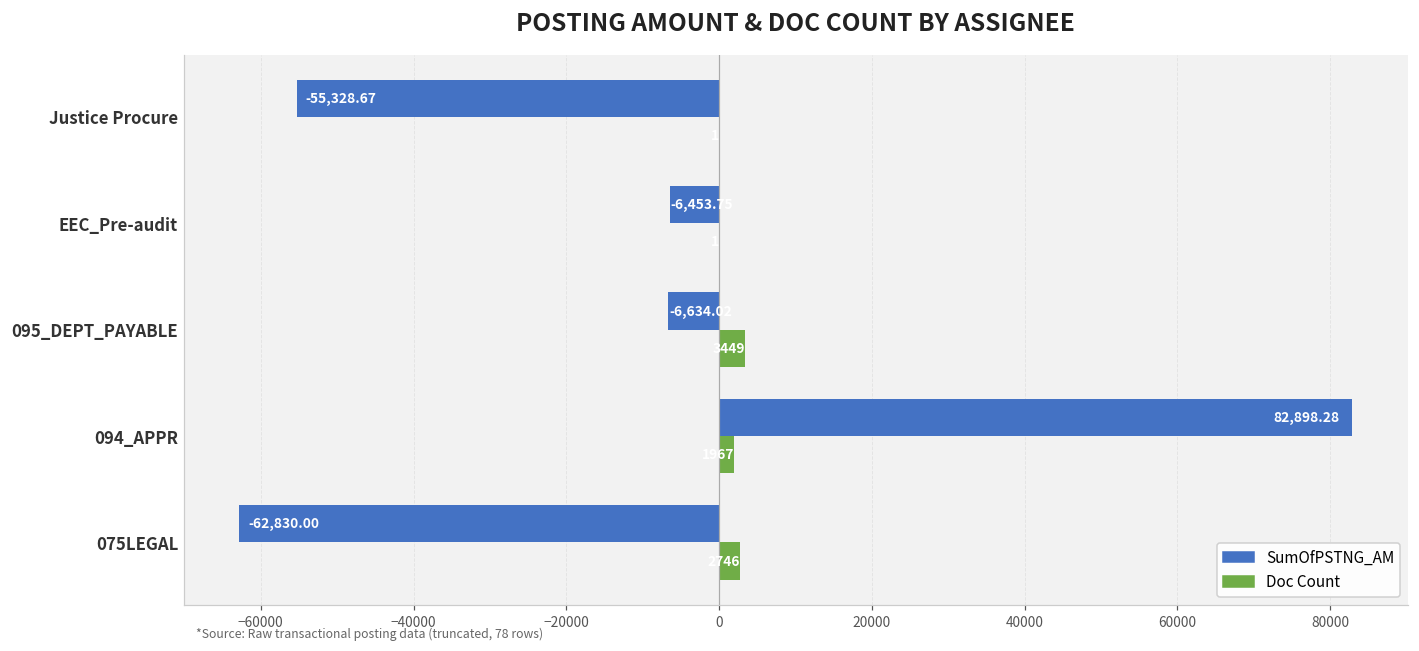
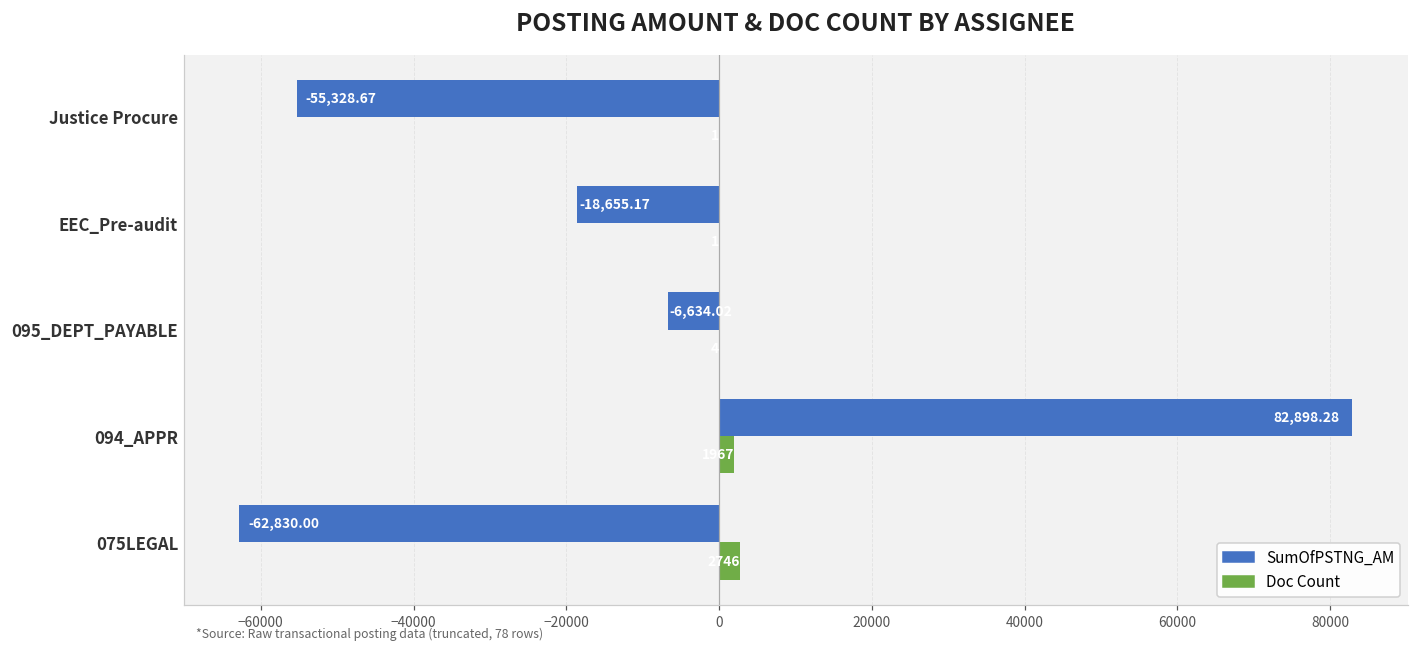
  {
    "SumOfPSTNG_AM": {
      "Justice Procure": "-55,328.67",
-     "EEC_Pre-audit": "-6,453.75",
+     "EEC_Pre-audit": "-18,655.17",
      "095_DEPT_PAYABLE": "-6,634.02",
      "094_APPR": "82,898.28",
      "075LEGAL": "-62,830.00"
    },
    "Doc Count": {
-     "095_DEPT_PAYABLE": "3000",
+     "095_DEPT_PAYABLE": "0",
      "094_APPR": "2000"
    }
  }
